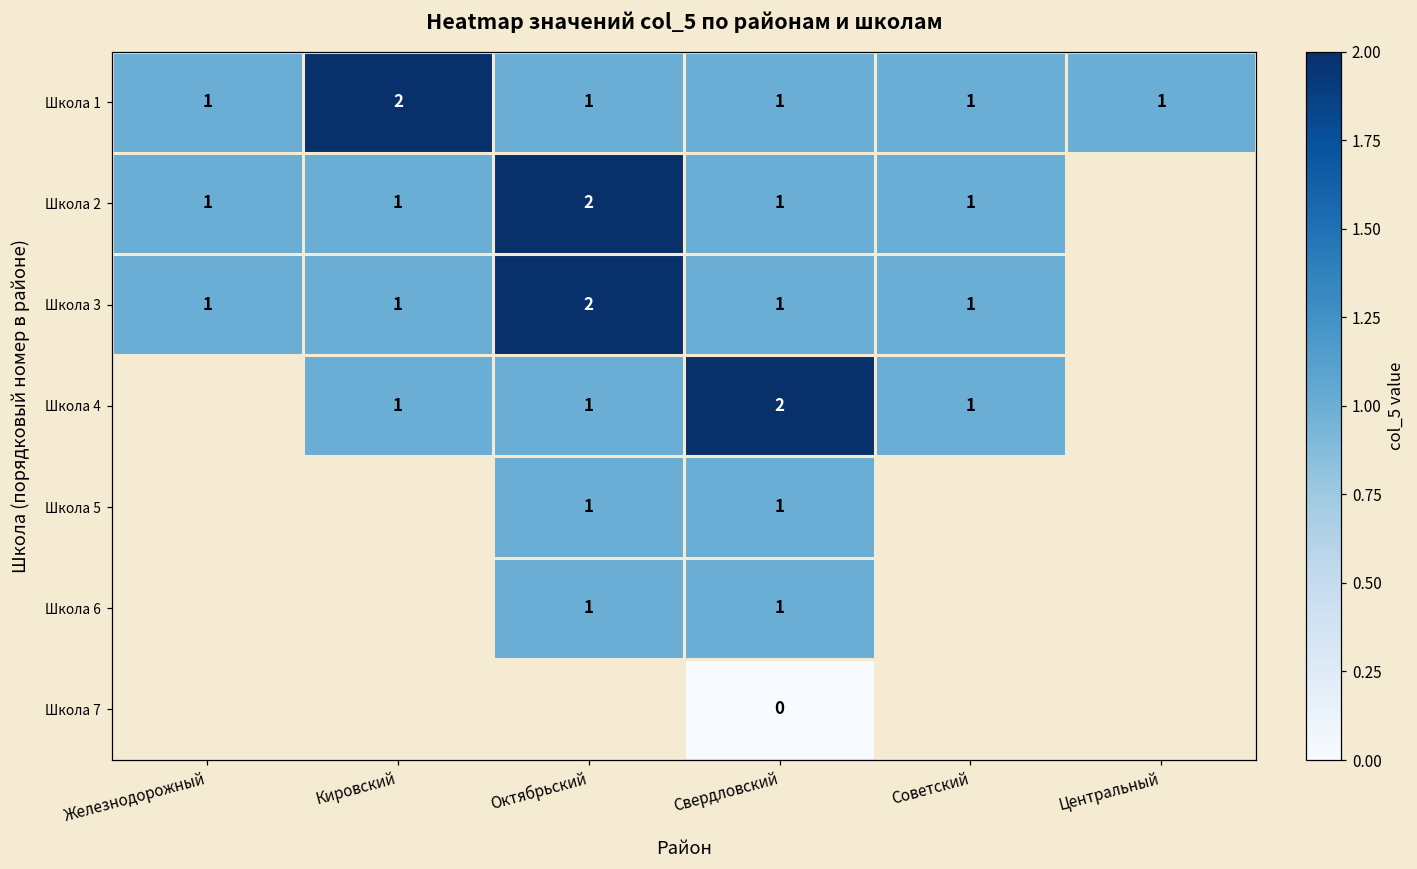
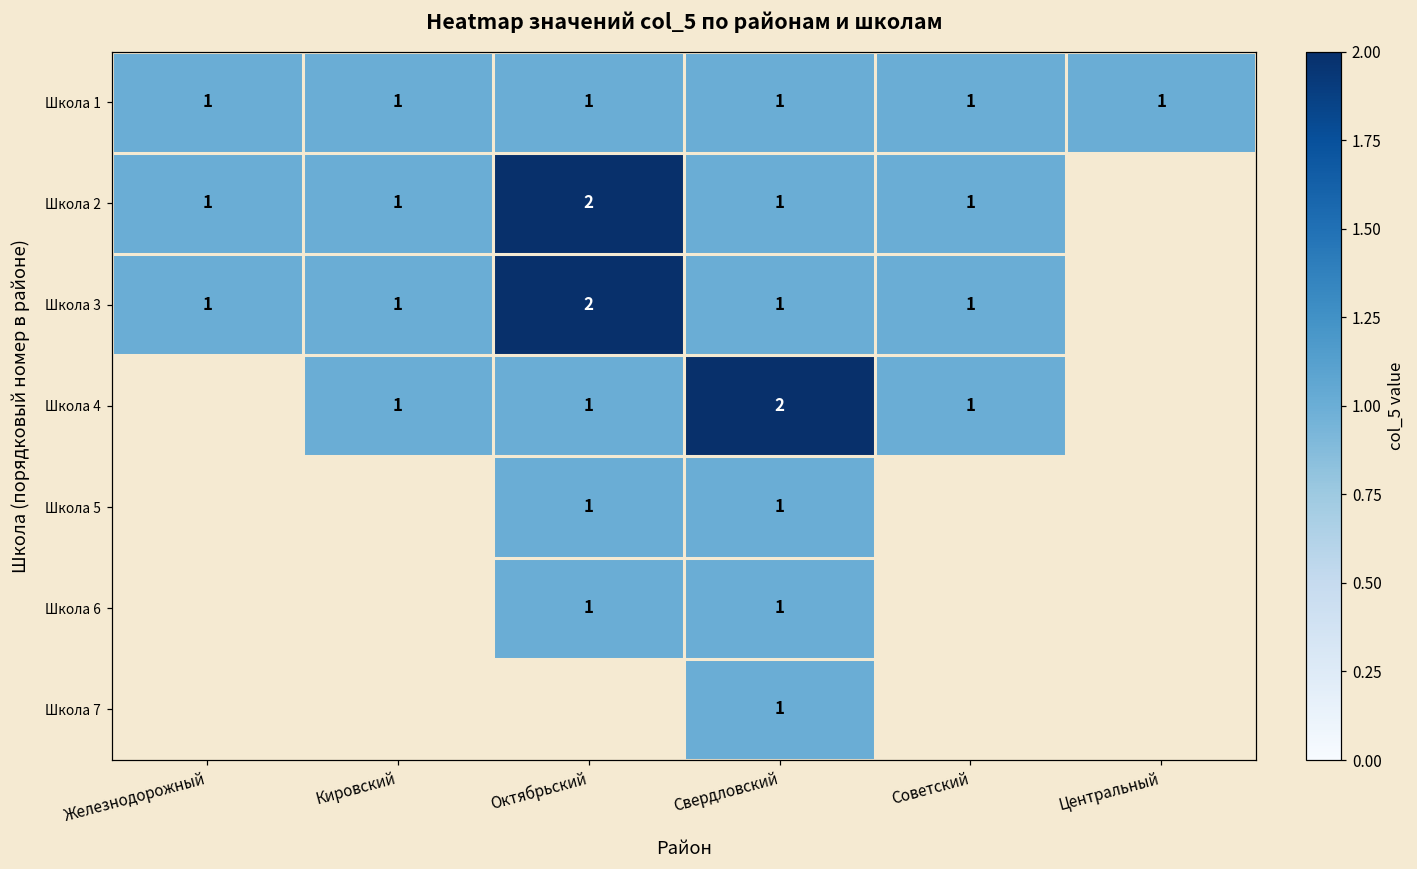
  {
    "Школа 1": {
      "Железнодорожный": 1,
-     "Кировский": 2,
+     "Кировский": 1,
      "Октябрьский": 1,
      "Свердловский": 1,
      "Советский": 1,
      "Центральный": 1
    },
    "Школа 2": {
      "Железнодорожный": 1,
      "Кировский": 1,
      "Октябрьский": 2,
      "Свердловский": 1,
      "Советский": 1
    },
    "Школа 3": {
      "Железнодорожный": 1,
      "Кировский": 1,
      "Октябрьский": 2,
      "Свердловский": 1,
      "Советский": 1
    },
    "Школа 4": {
      "Кировский": 1,
      "Октябрьский": 1,
      "Свердловский": 2,
      "Советский": 1
    },
    "Школа 5": {
      "Октябрьский": 1,
      "Свердловский": 1
    },
    "Школа 6": {
      "Октябрьский": 1,
      "Свердловский": 1
    },
    "Школа 7": {
-     "Свердловский": 0
+     "Свердловский": 1
    }
  }
